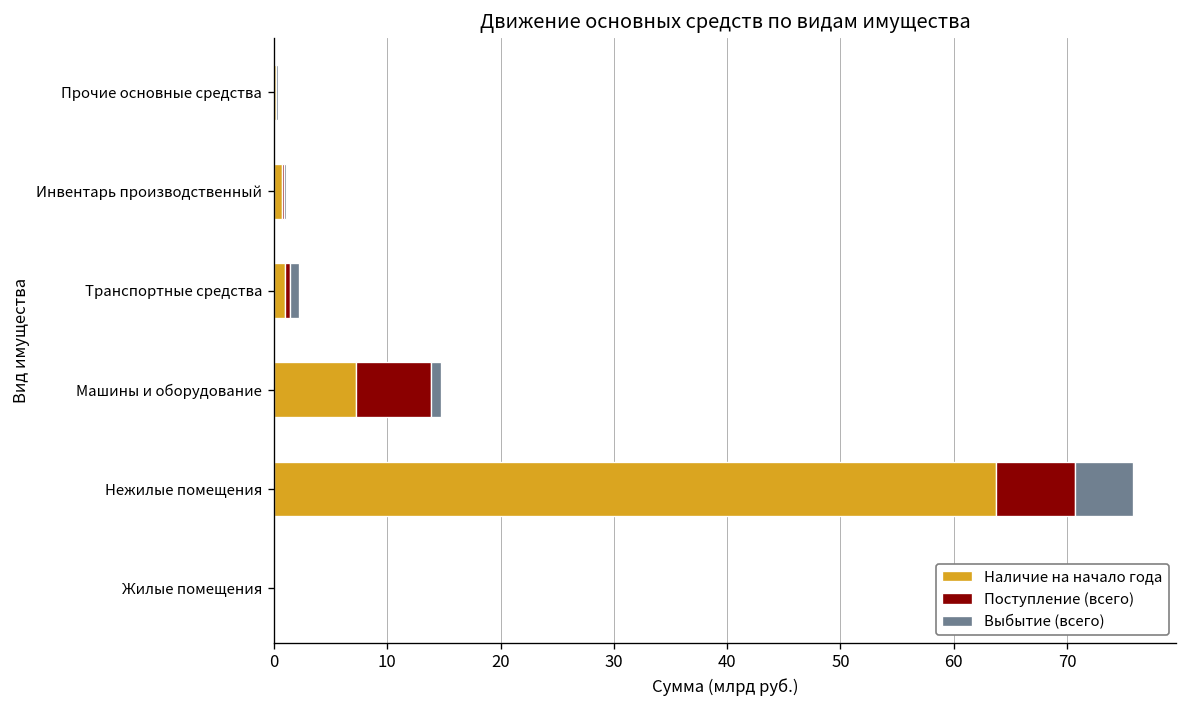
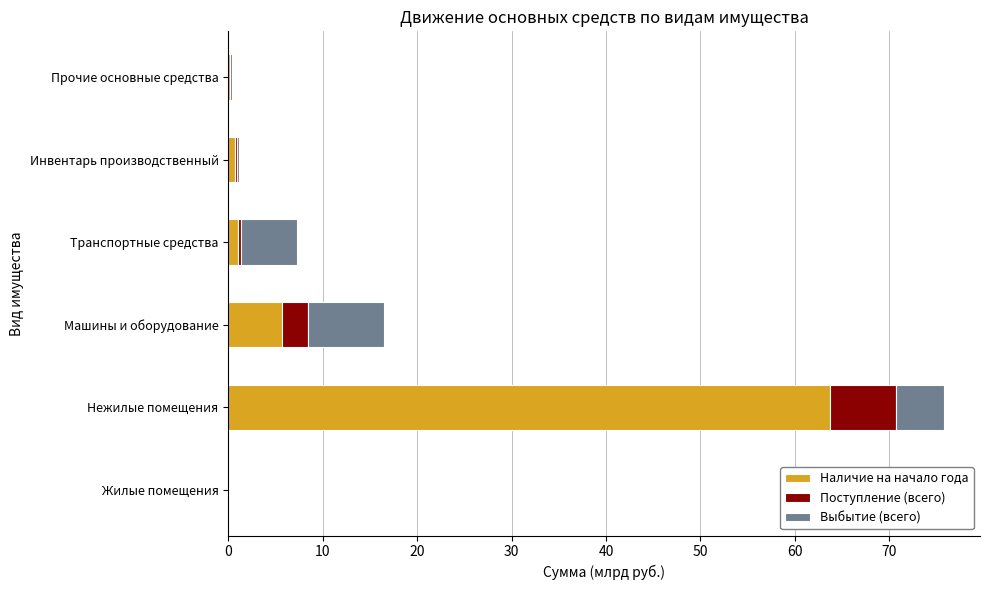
  {
    "Наличие на начало года": {
      "Инвентарь производственный": 1,
      "Транспортные средства": 1,
-     "Машины и оборудование": 7,
+     "Машины и оборудование": 6,
      "Нежилые помещения": 64
    },
    "Поступление (всего)": {
      "Транспортные средства": 0,
-     "Машины и оборудование": 7,
+     "Машины и оборудование": 3,
      "Нежилые помещения": 7
    },
    "Выбытие (всего)": {
-     "Транспортные средства": 1,
-     "Машины и оборудование": 1,
+     "Транспортные средства": 6,
+     "Машины и оборудование": 8,
      "Нежилые помещения": 5
    }
  }
